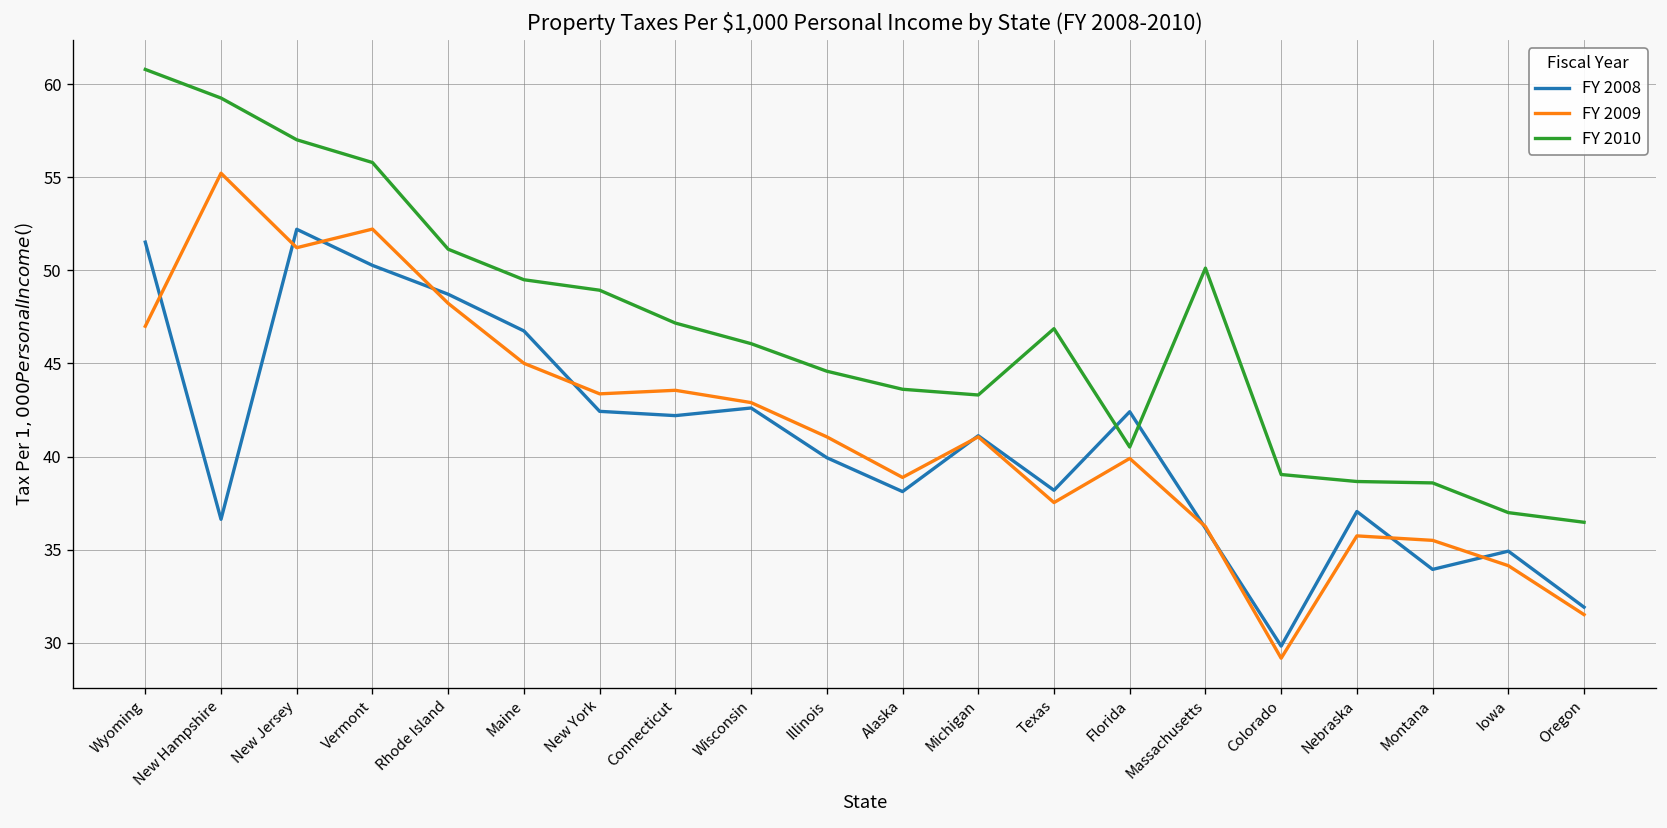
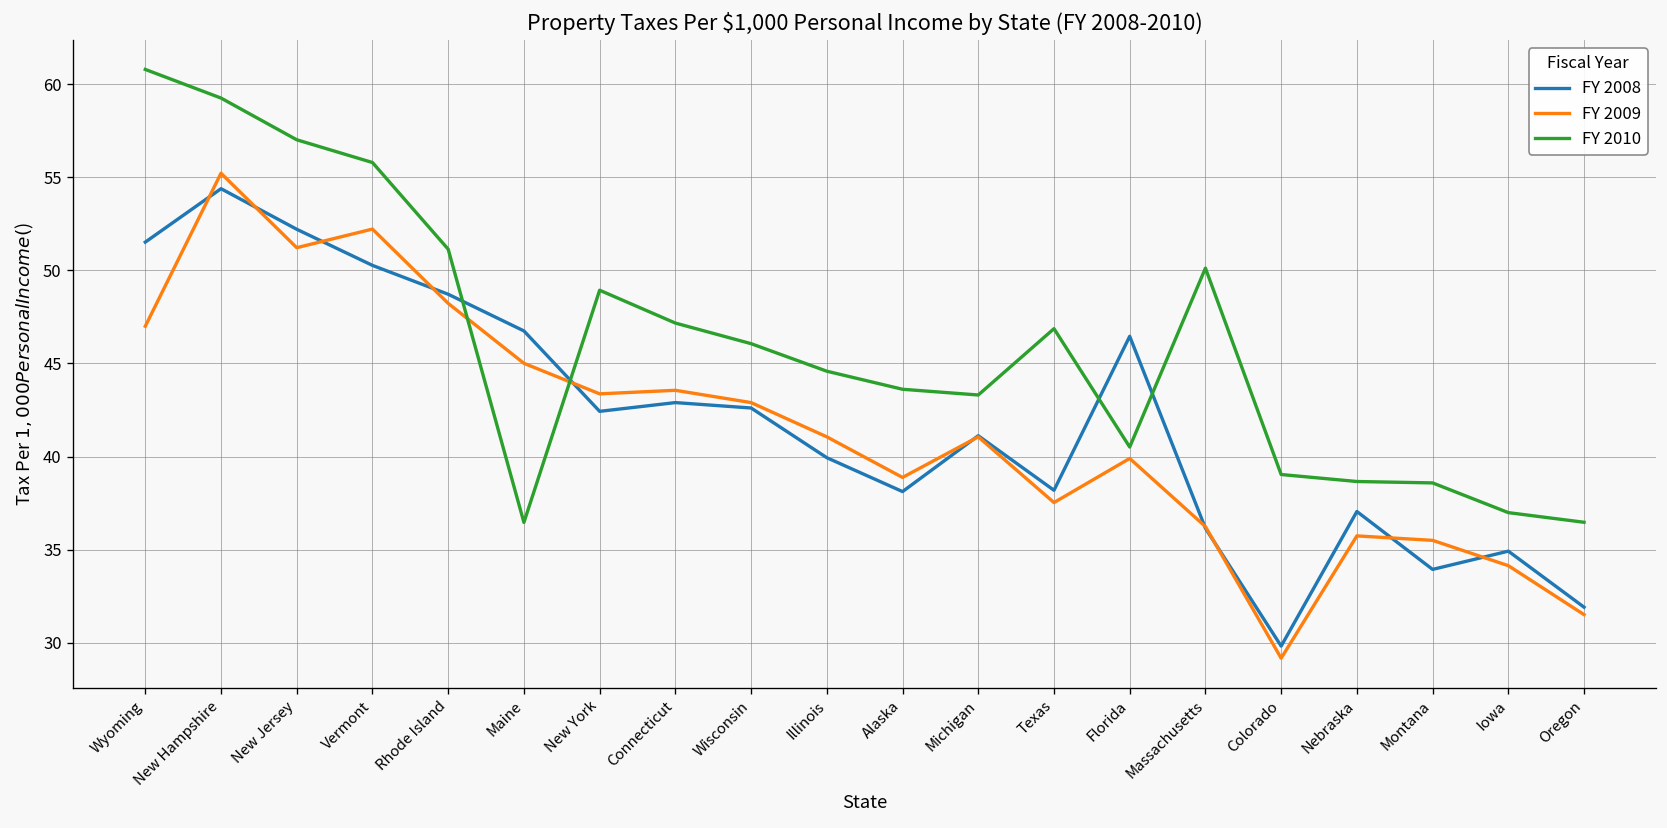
  {
    "FY 2008": {
      "Wyoming": 51.5,
-     "New Hampshire": 36.6,
+     "New Hampshire": 54.4,
      "New Jersey": 52.2,
      "Vermont": 50.3,
      "Rhode Island": 48.7,
      "Maine": 46.8,
      "New York": 42.4,
-     "Connecticut": 42.2,
+     "Connecticut": 42.9,
      "Wisconsin": 42.6,
      "Illinois": 39.9,
      "Alaska": 38.1,
      "Texas": 38.2,
-     "Florida": 42.4,
+     "Florida": 46.5,
      "Colorado": 29.8,
      "Nebraska": 37.1,
      "Montana": 33.9,
      "Iowa": 34.9,
      "Oregon": 31.9
    },
    "FY 2009": {
      "Wyoming": 47.0,
      "New Hampshire": 55.2,
      "New Jersey": 51.2,
      "Vermont": 52.2,
      "Rhode Island": 48.2,
      "Maine": 45.0,
      "New York": 43.4,
      "Connecticut": 43.6,
      "Wisconsin": 42.9,
      "Illinois": 41.1,
      "Alaska": 38.9,
      "Texas": 37.5,
      "Florida": 39.9,
      "Colorado": 29.2,
      "Nebraska": 35.7,
      "Montana": 35.5,
      "Iowa": 34.1,
      "Oregon": 31.5
    },
    "FY 2010": {
      "Wyoming": 60.8,
      "New Hampshire": 59.3,
      "New Jersey": 57.0,
      "Vermont": 55.8,
      "Rhode Island": 51.1,
-     "Maine": 49.5,
+     "Maine": 36.5,
      "New York": 48.9,
      "Connecticut": 47.2,
      "Wisconsin": 46.1,
      "Illinois": 44.6,
      "Alaska": 43.6,
      "Michigan": 43.3,
      "Texas": 46.9,
      "Florida": 40.5,
      "Massachusetts": 50.1,
      "Colorado": 39.0,
      "Nebraska": 38.7,
      "Montana": 38.6,
      "Iowa": 37.0,
      "Oregon": 36.5
    }
  }
